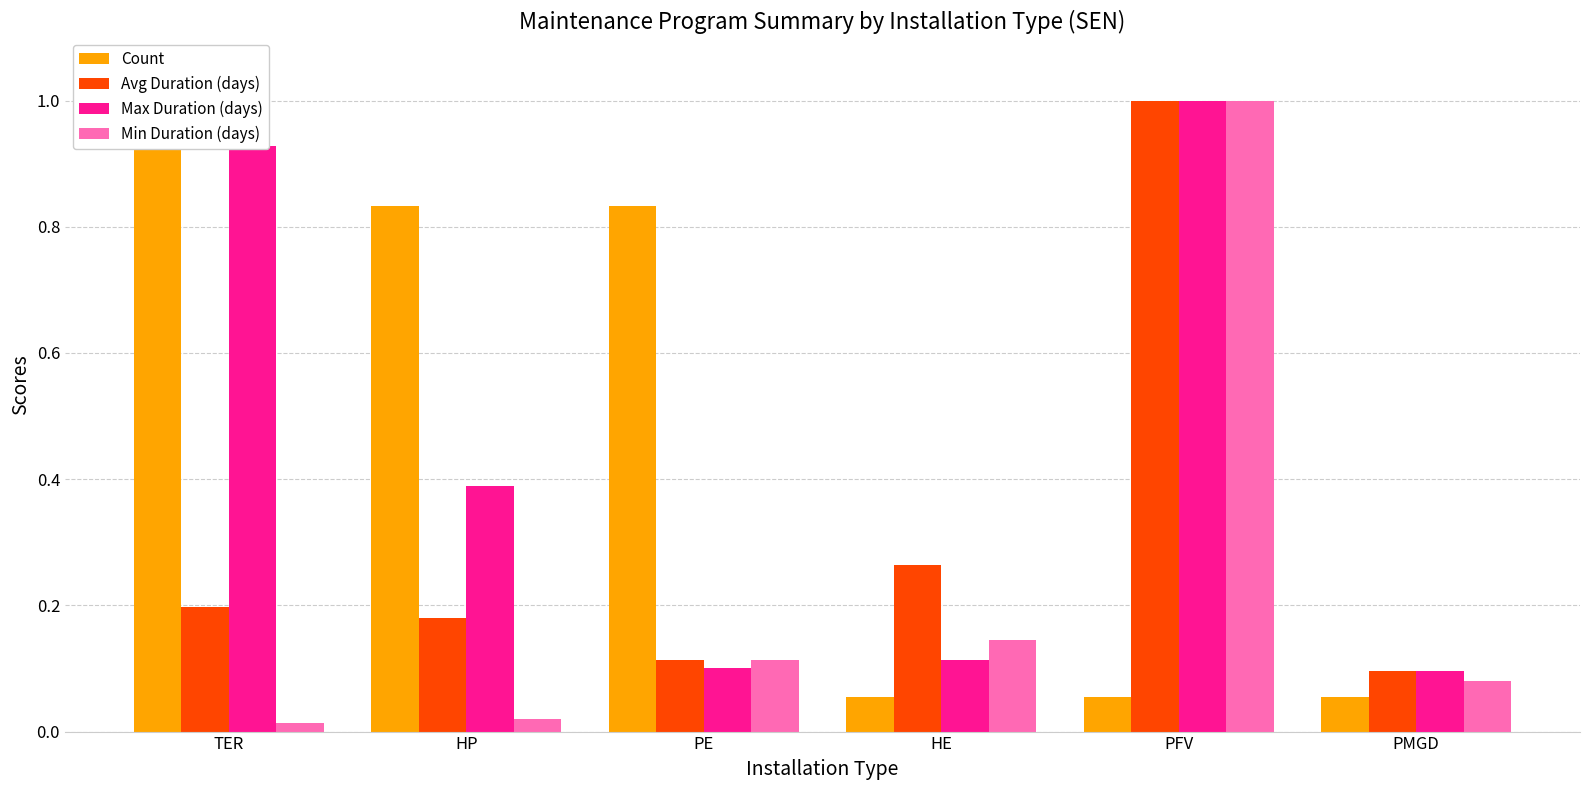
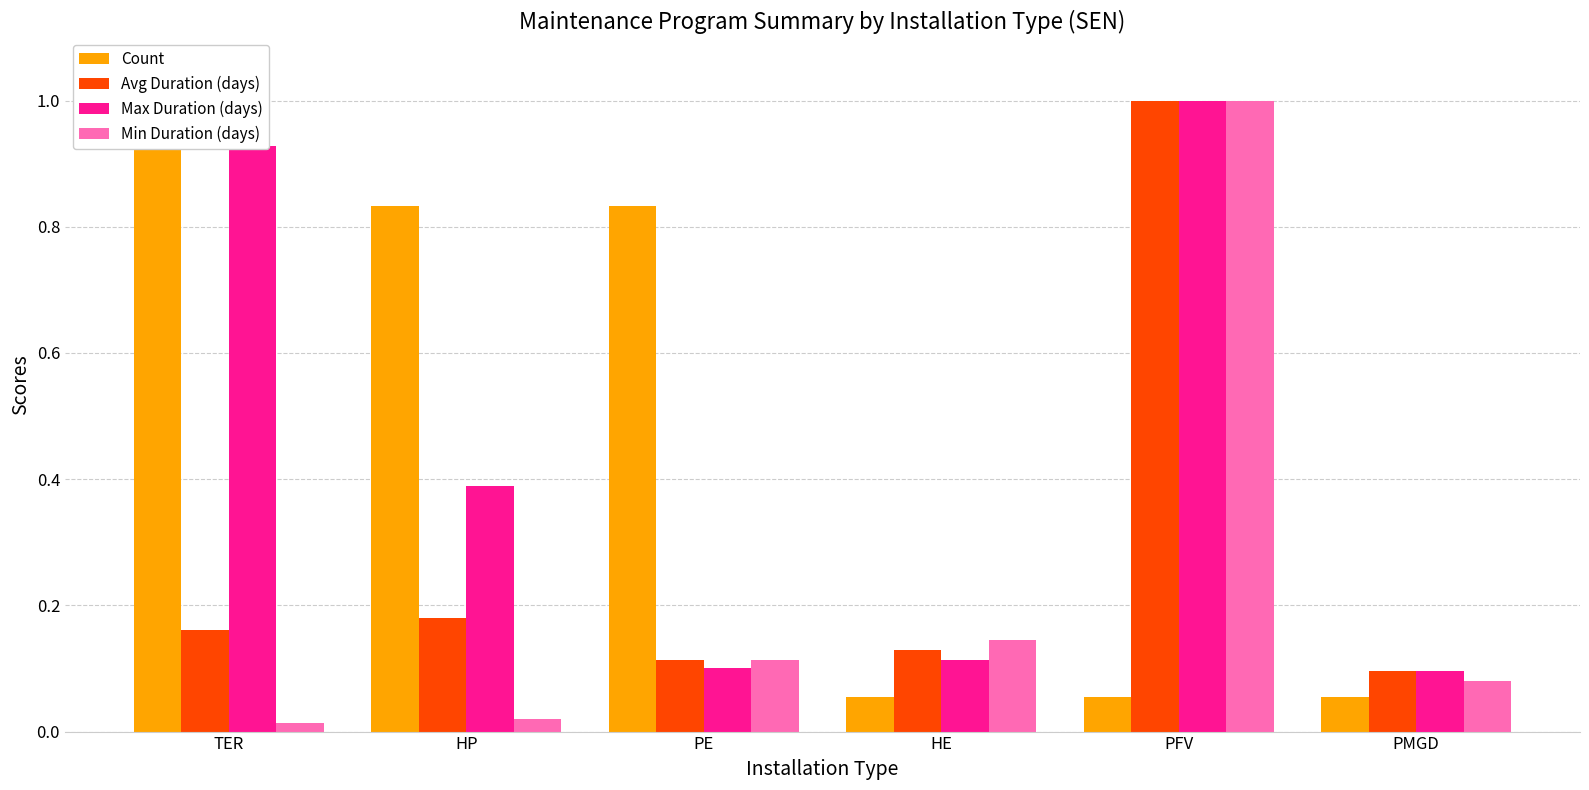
  {
    "Count": {
      "HP": 0.83,
      "PE": 0.83,
      "HE": 0.06,
      "PFV": 0.06,
      "PMGD": 0.06
    },
    "Avg Duration (days)": {
-     "TER": 0.20,
+     "TER": 0.16,
      "HP": 0.18,
      "PE": 0.11,
-     "HE": 0.26,
+     "HE": 0.13,
      "PFV": 1.00,
      "PMGD": 0.10
    },
    "Max Duration (days)": {
      "HP": 0.39,
      "PE": 0.10,
      "HE": 0.11,
      "PFV": 1.00,
      "PMGD": 0.10
    },
    "Min Duration (days)": {
      "TER": 0.01,
      "HP": 0.02,
      "PE": 0.11,
      "HE": 0.14,
      "PFV": 1.00,
      "PMGD": 0.08
    }
  }
